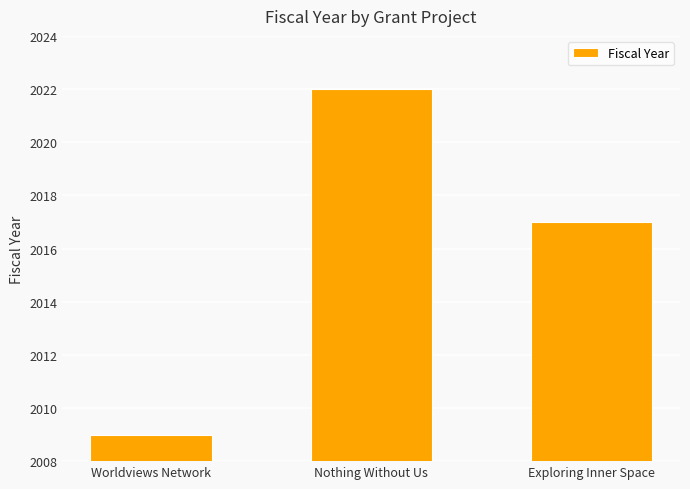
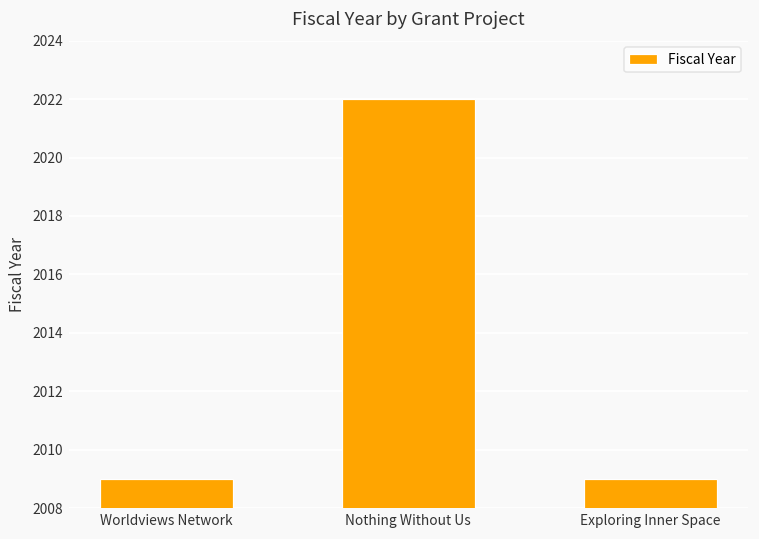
  {
    "Worldviews Network": 2009,
    "Nothing Without Us": 2022,
-   "Exploring Inner Space": 2017
+   "Exploring Inner Space": 2009
  }
